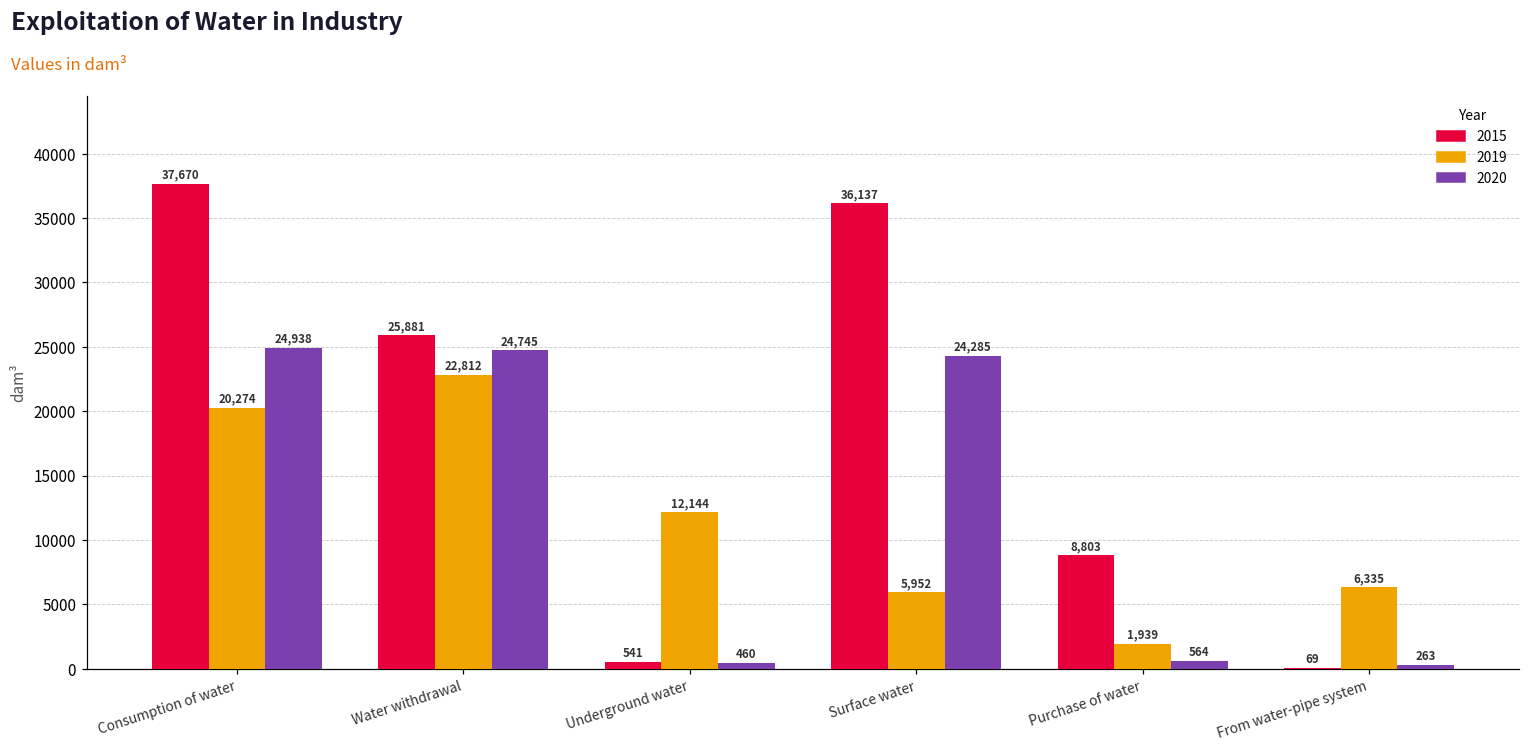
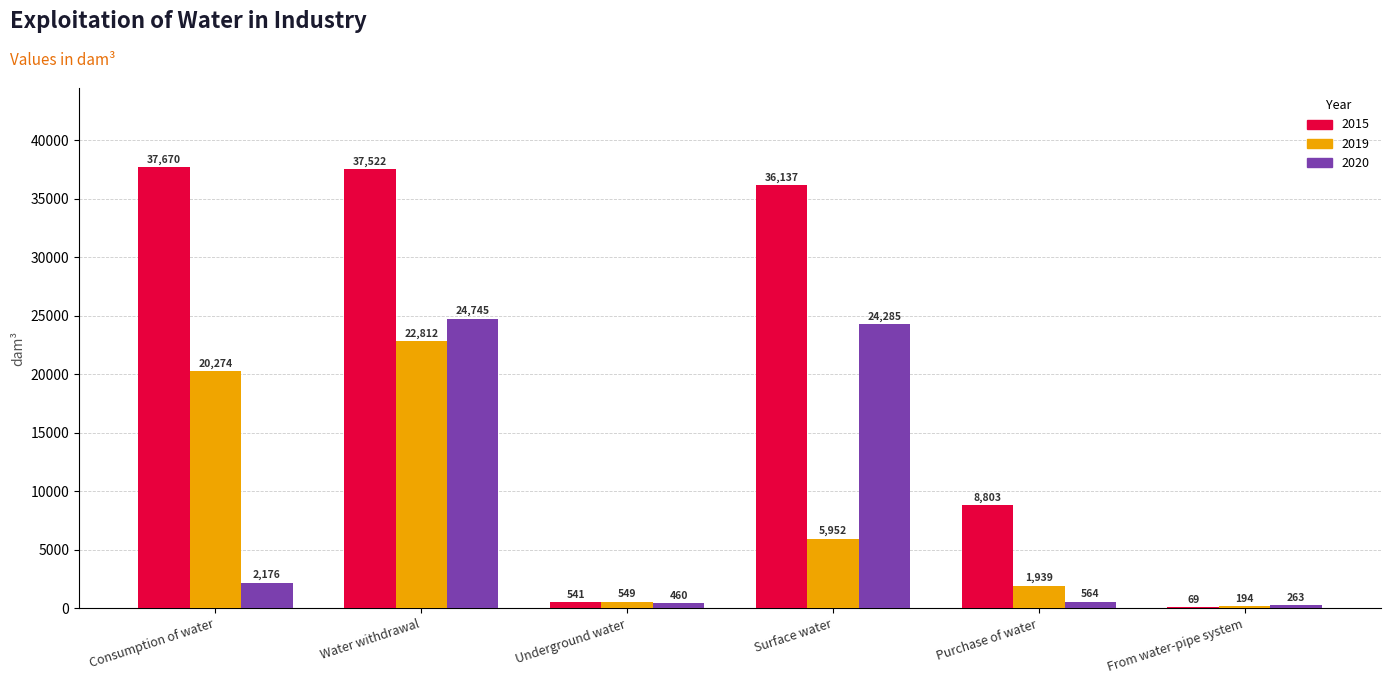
  {
    "2015": {
      "Consumption of water": "37,670",
-     "Water withdrawal": "25,881",
+     "Water withdrawal": "37,522",
      "Underground water": "541",
      "Surface water": "36,137",
      "Purchase of water": "8,803",
      "From water-pipe system": "69"
    },
    "2019": {
      "Consumption of water": "20,274",
      "Water withdrawal": "22,812",
-     "Underground water": "12,144",
+     "Underground water": "549",
      "Surface water": "5,952",
      "Purchase of water": "1,939",
-     "From water-pipe system": "6,335"
+     "From water-pipe system": "194"
    },
    "2020": {
-     "Consumption of water": "24,938",
+     "Consumption of water": "2,176",
      "Water withdrawal": "24,745",
      "Underground water": "460",
      "Surface water": "24,285",
      "Purchase of water": "564",
      "From water-pipe system": "263"
    }
  }
